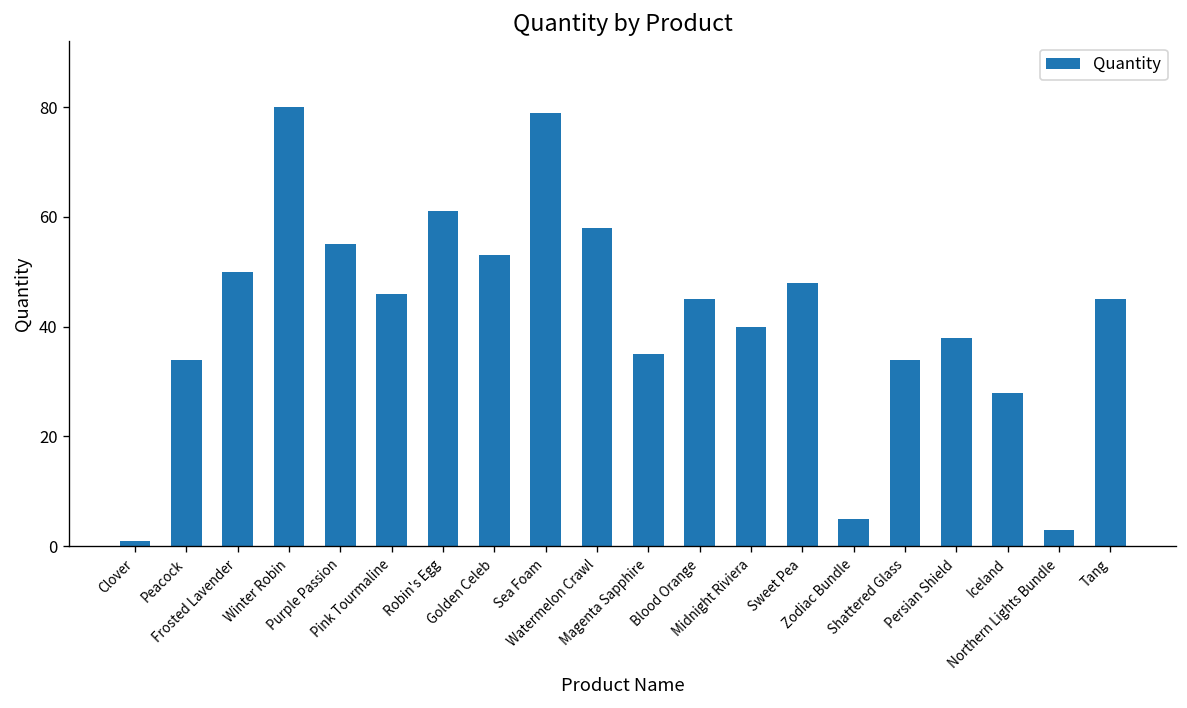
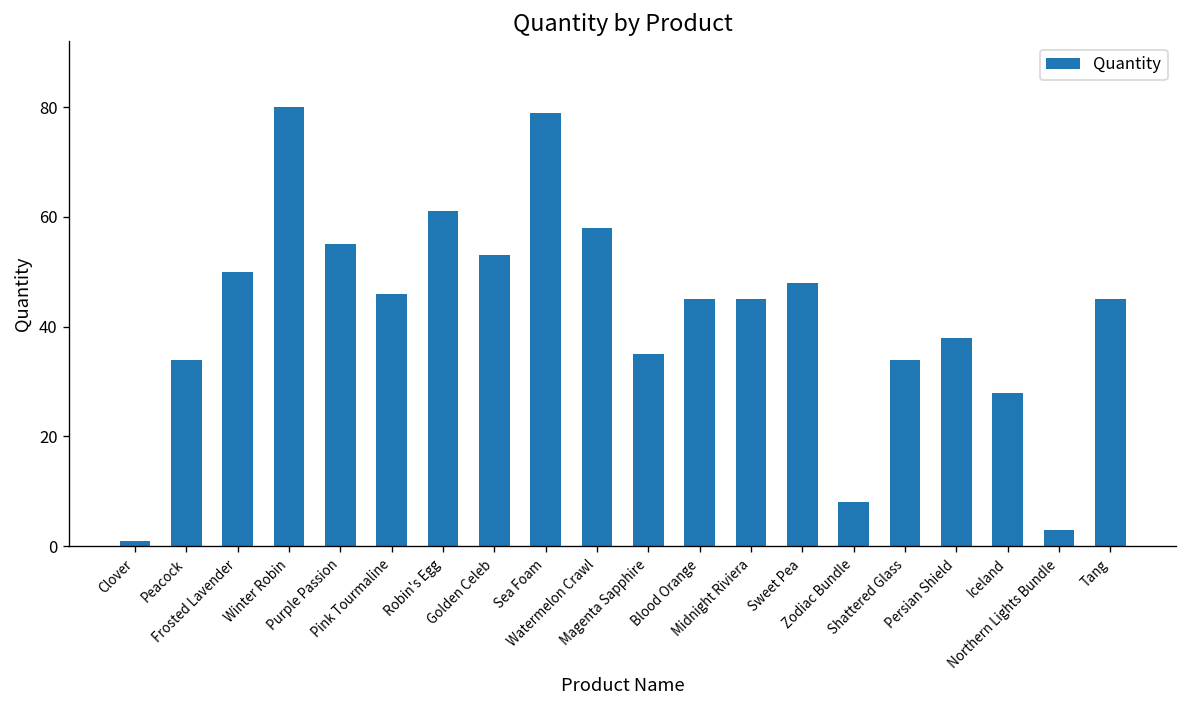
  {
    "Clover": 1,
    "Peacock": 34,
    "Frosted Lavender": 50,
    "Winter Robin": 80,
    "Purple Passion": 55,
    "Pink Tourmaline": 46,
    "Robin's Egg": 61,
    "Golden Celeb": 53,
    "Sea Foam": 79,
    "Watermelon Crawl": 58,
    "Magenta Sapphire": 35,
    "Blood Orange": 45,
-   "Midnight Riviera": 40,
+   "Midnight Riviera": 45,
    "Sweet Pea": 48,
-   "Zodiac Bundle": 5,
+   "Zodiac Bundle": 8,
    "Shattered Glass": 34,
    "Persian Shield": 38,
    "Iceland": 28,
    "Northern Lights Bundle": 3,
    "Tang": 45
  }
